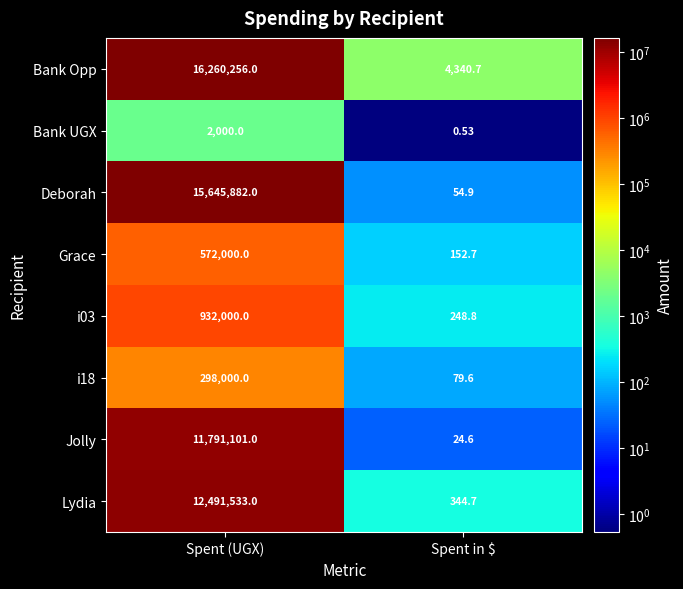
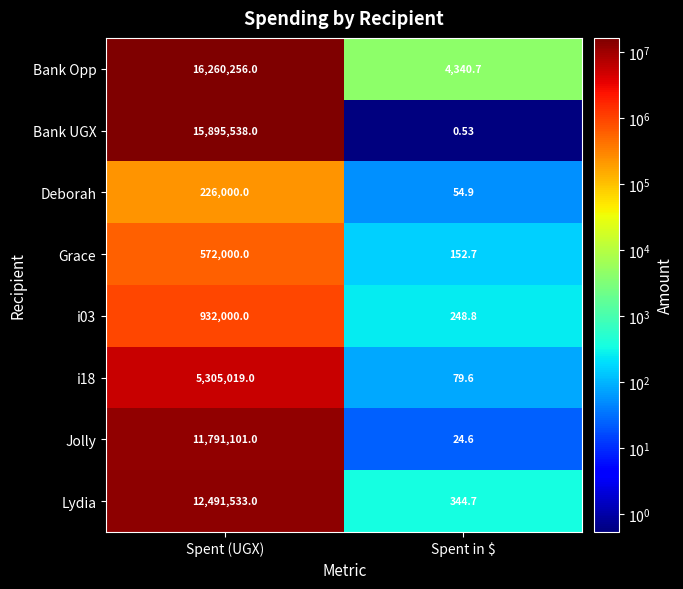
  {
    "Bank Opp": {
      "Spent (UGX)": "16,260,256.0",
      "Spent in $": "4,340.7"
    },
    "Bank UGX": {
-     "Spent (UGX)": "2,000.0",
+     "Spent (UGX)": "15,895,538.0",
      "Spent in $": "0.53"
    },
    "Deborah": {
-     "Spent (UGX)": "15,645,882.0",
+     "Spent (UGX)": "226,000.0",
      "Spent in $": "54.9"
    },
    "Grace": {
      "Spent (UGX)": "572,000.0",
      "Spent in $": "152.7"
    },
    "i03": {
      "Spent (UGX)": "932,000.0",
      "Spent in $": "248.8"
    },
    "i18": {
-     "Spent (UGX)": "298,000.0",
+     "Spent (UGX)": "5,305,019.0",
      "Spent in $": "79.6"
    },
    "Jolly": {
      "Spent (UGX)": "11,791,101.0",
      "Spent in $": "24.6"
    },
    "Lydia": {
      "Spent (UGX)": "12,491,533.0",
      "Spent in $": "344.7"
    }
  }
